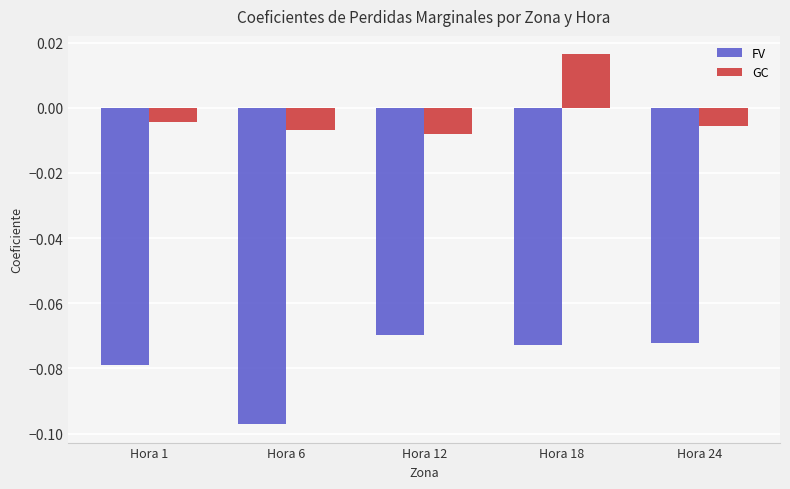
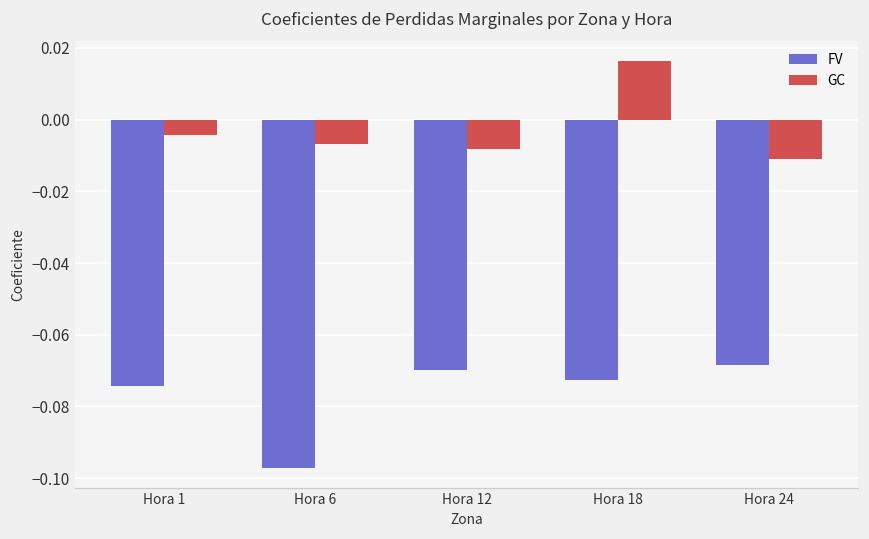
  {
    "FV": {
-     "Hora 1": -0.079,
+     "Hora 1": -0.074,
      "Hora 6": -0.097,
      "Hora 12": -0.070,
      "Hora 18": -0.073,
-     "Hora 24": -0.072
+     "Hora 24": -0.068
    },
    "GC": {
      "Hora 1": -0.004,
      "Hora 6": -0.007,
      "Hora 12": -0.008,
      "Hora 18": 0.016,
-     "Hora 24": -0.005
+     "Hora 24": -0.011
    }
  }
